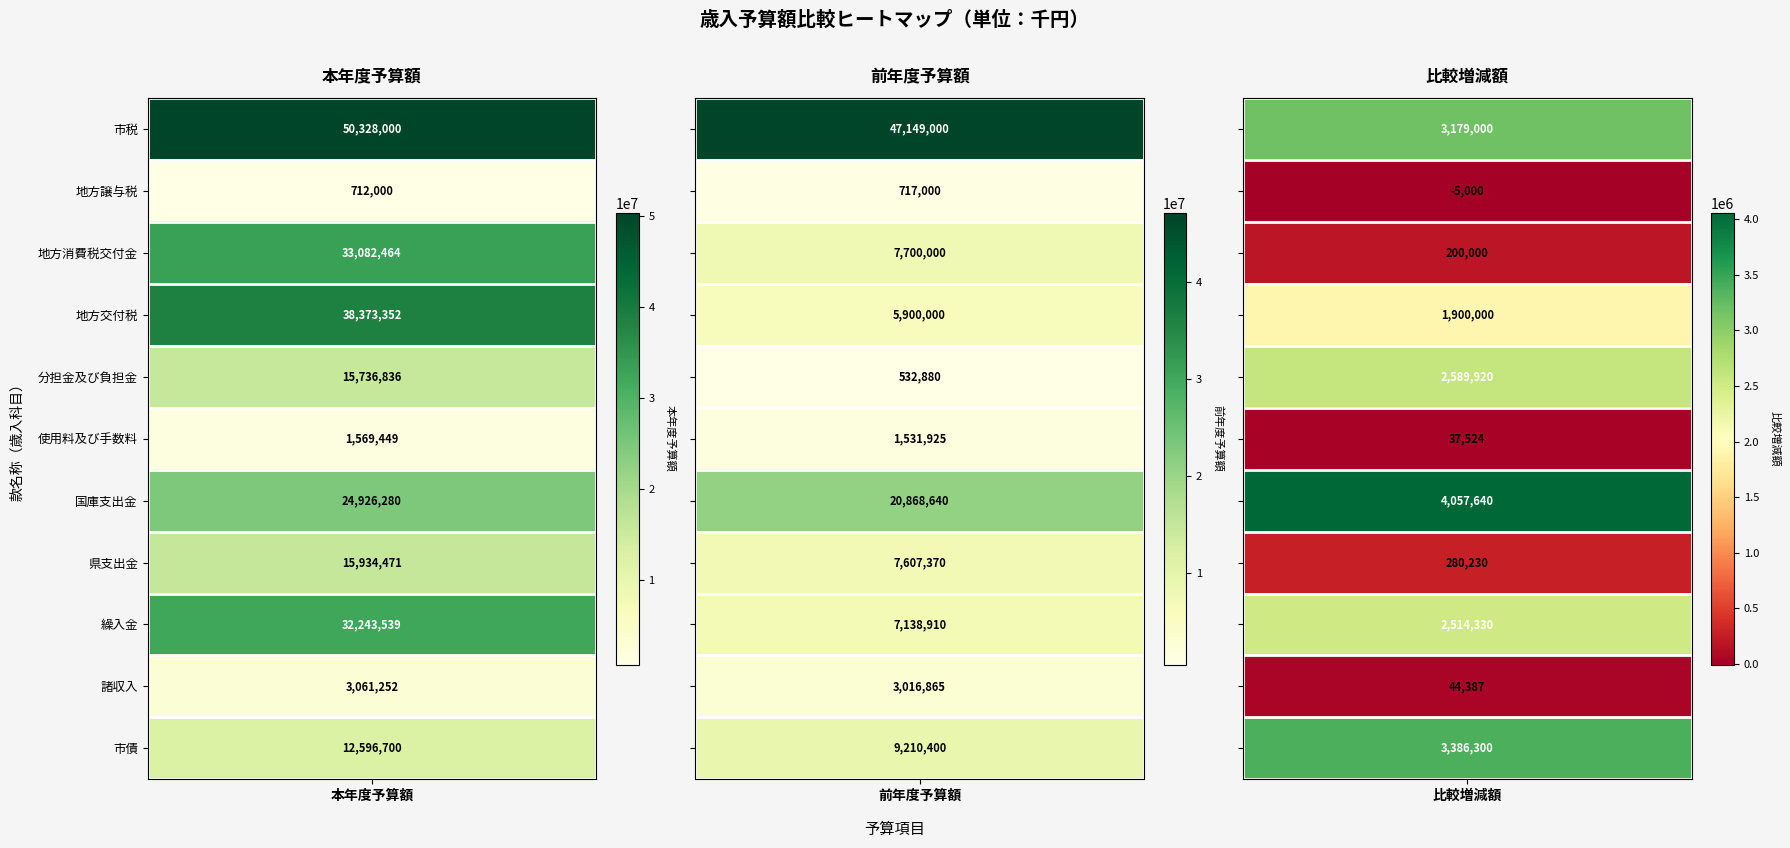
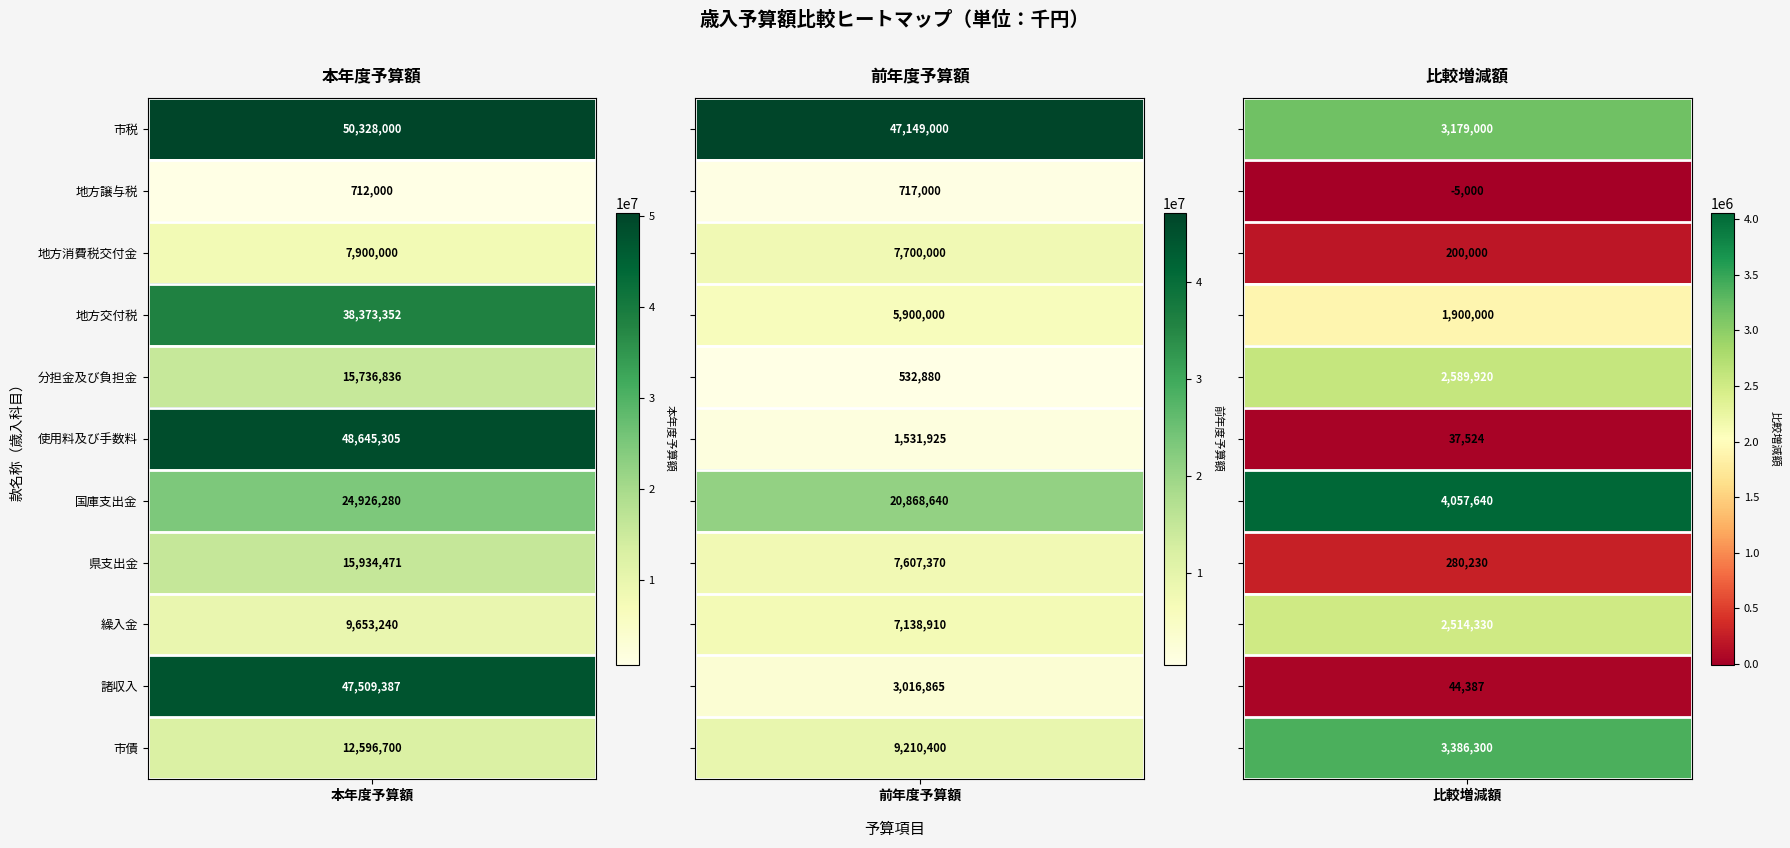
  {
    "本年度予算額": {
      "市税": {
        "本年度予算額": "50,328,000"
      },
      "地方譲与税": {
        "本年度予算額": "712,000"
      },
      "地方消費税交付金": {
-       "本年度予算額": "33,082,464"
+       "本年度予算額": "7,900,000"
      },
      "地方交付税": {
        "本年度予算額": "38,373,352"
      },
      "分担金及び負担金": {
        "本年度予算額": "15,736,836"
      },
      "使用料及び手数料": {
-       "本年度予算額": "1,569,449"
+       "本年度予算額": "48,645,305"
      },
      "国庫支出金": {
        "本年度予算額": "24,926,280"
      },
      "県支出金": {
        "本年度予算額": "15,934,471"
      },
      "繰入金": {
-       "本年度予算額": "32,243,539"
+       "本年度予算額": "9,653,240"
      },
      "諸収入": {
-       "本年度予算額": "3,061,252"
+       "本年度予算額": "47,509,387"
      },
      "市債": {
        "本年度予算額": "12,596,700"
      }
    }
  }
